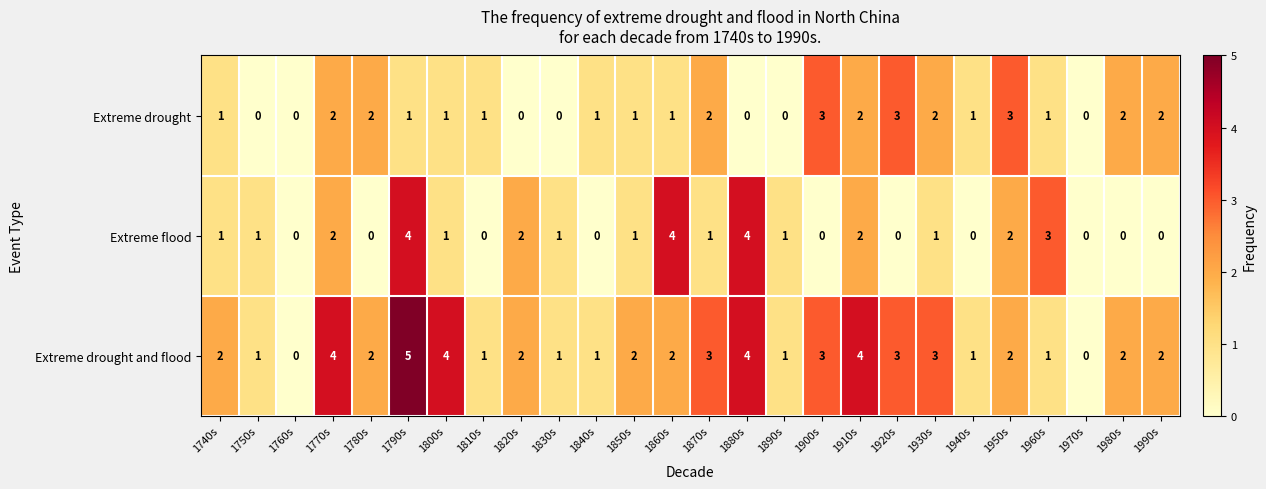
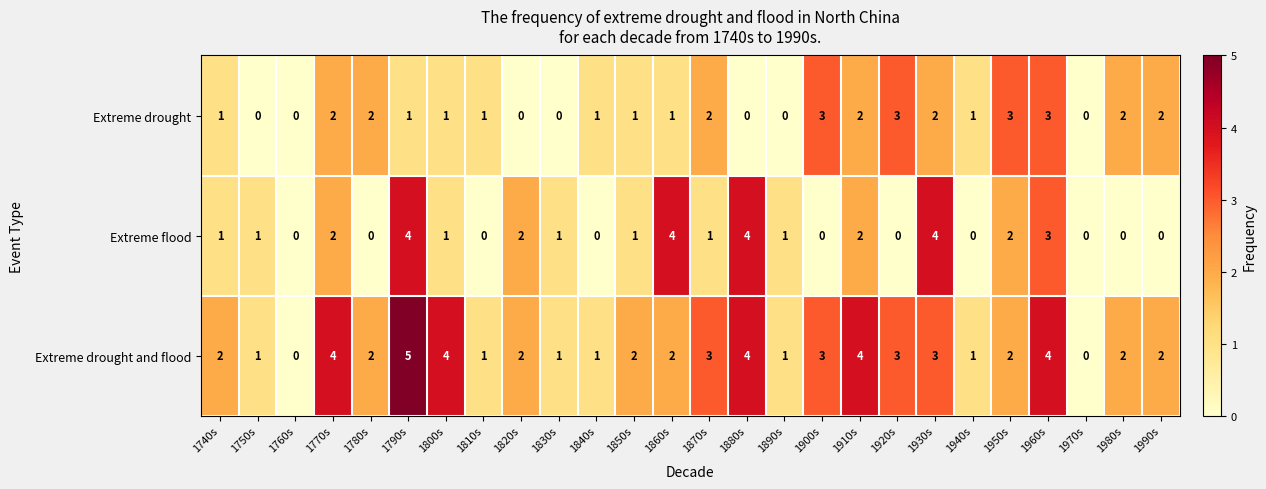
  {
    "Extreme drought": {
      "1740s": 1,
      "1750s": 0,
      "1760s": 0,
      "1770s": 2,
      "1780s": 2,
      "1790s": 1,
      "1800s": 1,
      "1810s": 1,
      "1820s": 0,
      "1830s": 0,
      "1840s": 1,
      "1850s": 1,
      "1860s": 1,
      "1870s": 2,
      "1880s": 0,
      "1890s": 0,
      "1900s": 3,
      "1910s": 2,
      "1920s": 3,
      "1930s": 2,
      "1940s": 1,
      "1950s": 3,
-     "1960s": 1,
+     "1960s": 3,
      "1970s": 0,
      "1980s": 2,
      "1990s": 2
    },
    "Extreme flood": {
      "1740s": 1,
      "1750s": 1,
      "1760s": 0,
      "1770s": 2,
      "1780s": 0,
      "1790s": 4,
      "1800s": 1,
      "1810s": 0,
      "1820s": 2,
      "1830s": 1,
      "1840s": 0,
      "1850s": 1,
      "1860s": 4,
      "1870s": 1,
      "1880s": 4,
      "1890s": 1,
      "1900s": 0,
      "1910s": 2,
      "1920s": 0,
-     "1930s": 1,
+     "1930s": 4,
      "1940s": 0,
      "1950s": 2,
      "1960s": 3,
      "1970s": 0,
      "1980s": 0,
      "1990s": 0
    },
    "Extreme drought and flood": {
      "1740s": 2,
      "1750s": 1,
      "1760s": 0,
      "1770s": 4,
      "1780s": 2,
      "1790s": 5,
      "1800s": 4,
      "1810s": 1,
      "1820s": 2,
      "1830s": 1,
      "1840s": 1,
      "1850s": 2,
      "1860s": 2,
      "1870s": 3,
      "1880s": 4,
      "1890s": 1,
      "1900s": 3,
      "1910s": 4,
      "1920s": 3,
      "1930s": 3,
      "1940s": 1,
      "1950s": 2,
-     "1960s": 1,
+     "1960s": 4,
      "1970s": 0,
      "1980s": 2,
      "1990s": 2
    }
  }
